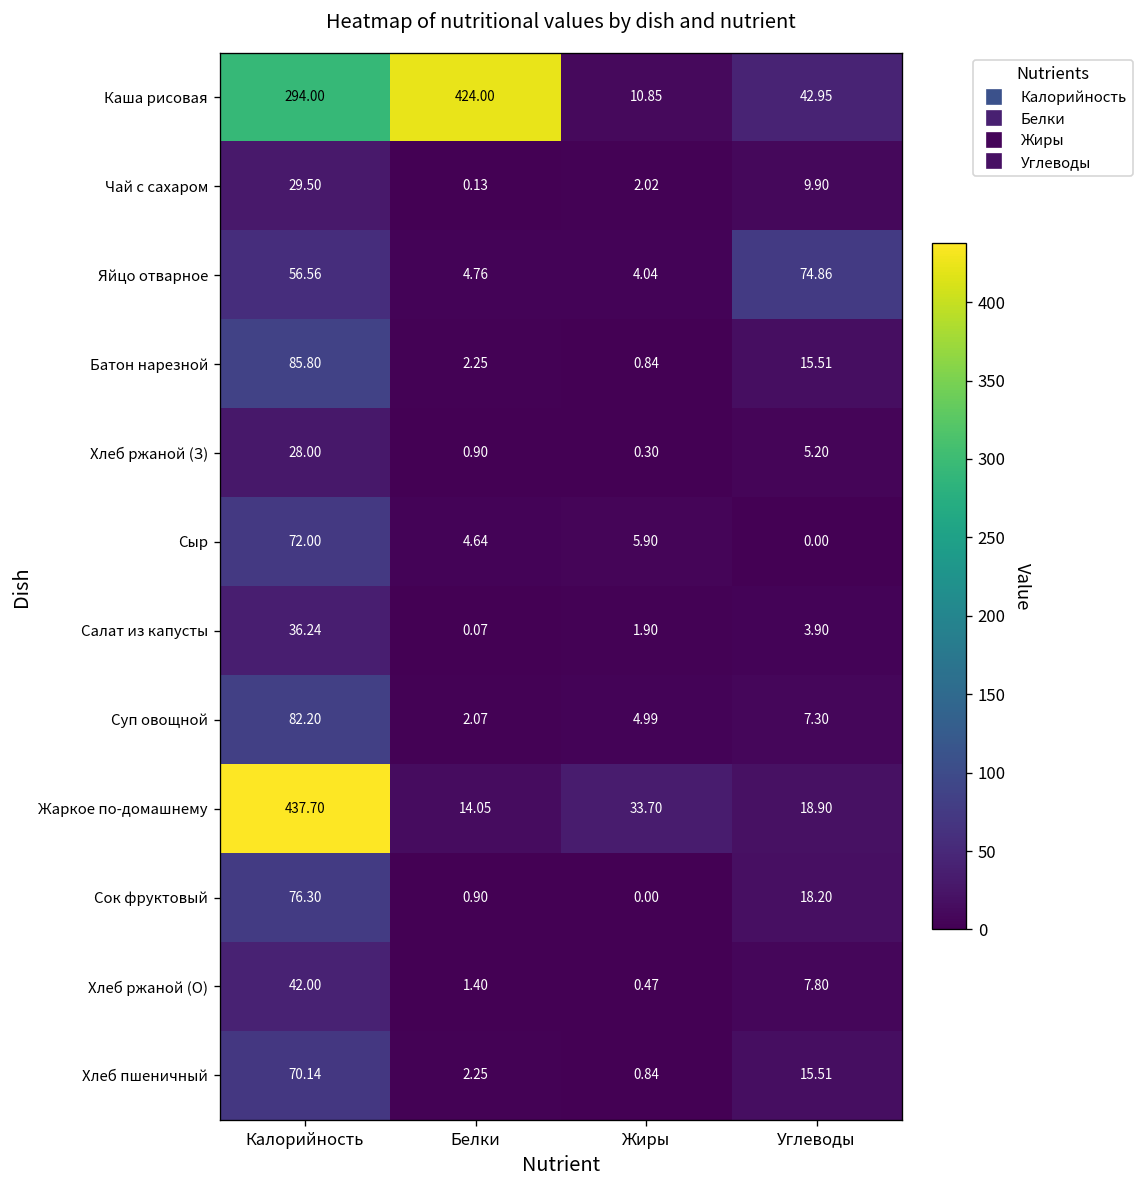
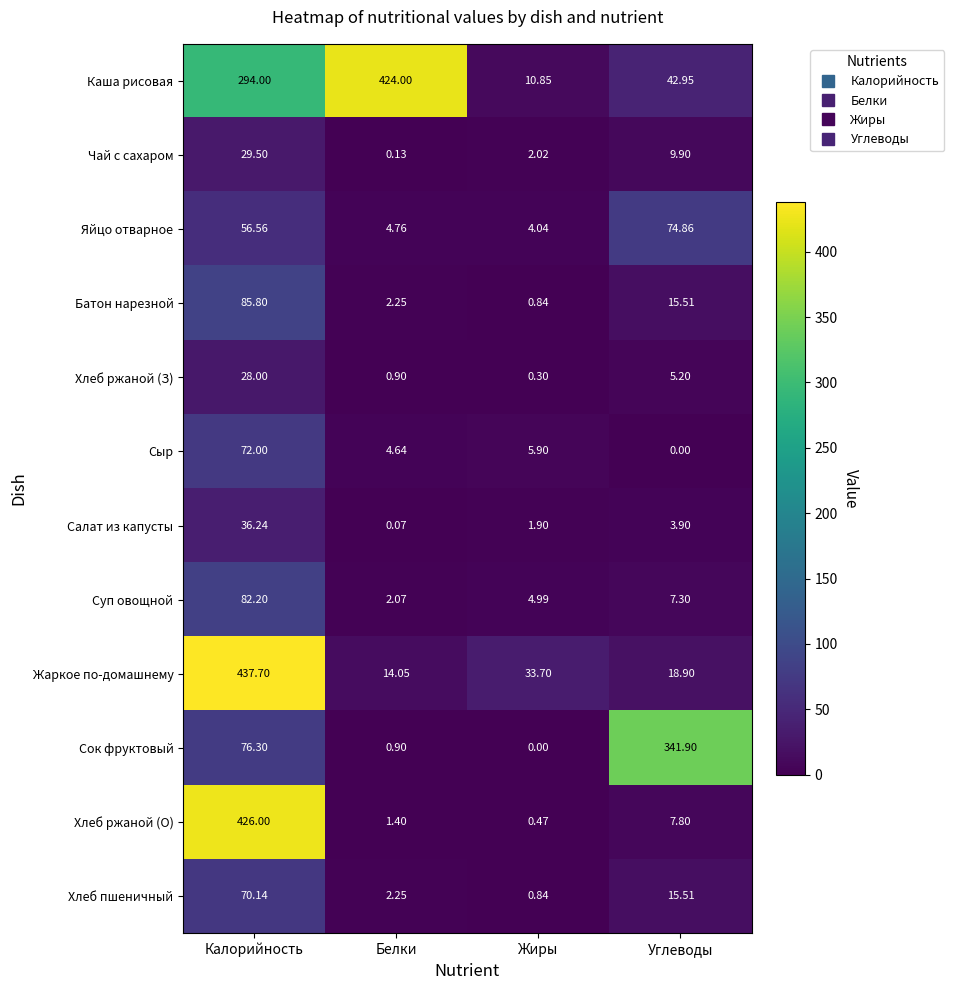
  {
    "Каша рисовая": {
      "Калорийность": 294.00,
      "Белки": 424.00,
      "Жиры": 10.85,
      "Углеводы": 42.95
    },
    "Чай с сахаром": {
      "Калорийность": 29.50,
      "Белки": 0.13,
      "Жиры": 2.02,
      "Углеводы": 9.90
    },
    "Яйцо отварное": {
      "Калорийность": 56.56,
      "Белки": 4.76,
      "Жиры": 4.04,
      "Углеводы": 74.86
    },
    "Батон нарезной": {
      "Калорийность": 85.80,
      "Белки": 2.25,
      "Жиры": 0.84,
      "Углеводы": 15.51
    },
    "Хлеб ржаной (З)": {
      "Калорийность": 28.00,
      "Белки": 0.90,
      "Жиры": 0.30,
      "Углеводы": 5.20
    },
    "Сыр": {
      "Калорийность": 72.00,
      "Белки": 4.64,
      "Жиры": 5.90,
      "Углеводы": 0.00
    },
    "Салат из капусты": {
      "Калорийность": 36.24,
      "Белки": 0.07,
      "Жиры": 1.90,
      "Углеводы": 3.90
    },
    "Суп овощной": {
      "Калорийность": 82.20,
      "Белки": 2.07,
      "Жиры": 4.99,
      "Углеводы": 7.30
    },
    "Жаркое по-домашнему": {
      "Калорийность": 437.70,
      "Белки": 14.05,
      "Жиры": 33.70,
      "Углеводы": 18.90
    },
    "Сок фруктовый": {
      "Калорийность": 76.30,
      "Белки": 0.90,
      "Жиры": 0.00,
-     "Углеводы": 18.20
+     "Углеводы": 341.90
    },
    "Хлеб ржаной (О)": {
-     "Калорийность": 42.00,
+     "Калорийность": 426.00,
      "Белки": 1.40,
      "Жиры": 0.47,
      "Углеводы": 7.80
    },
    "Хлеб пшеничный": {
      "Калорийность": 70.14,
      "Белки": 2.25,
      "Жиры": 0.84,
      "Углеводы": 15.51
    }
  }
